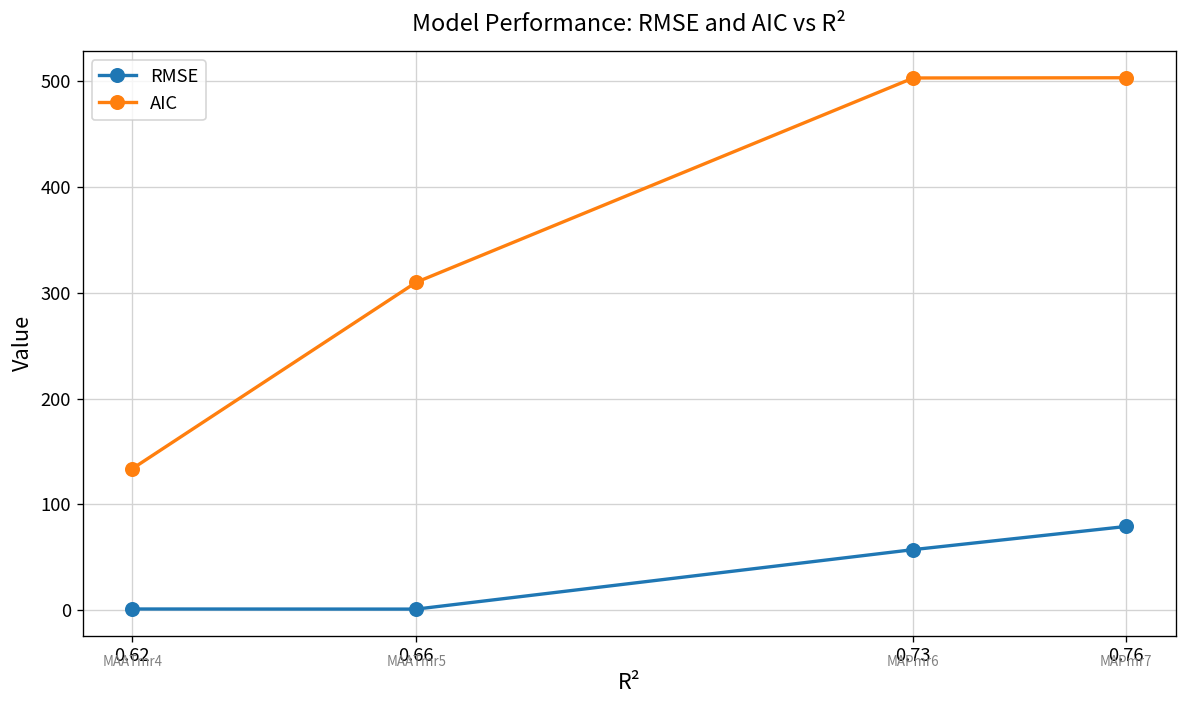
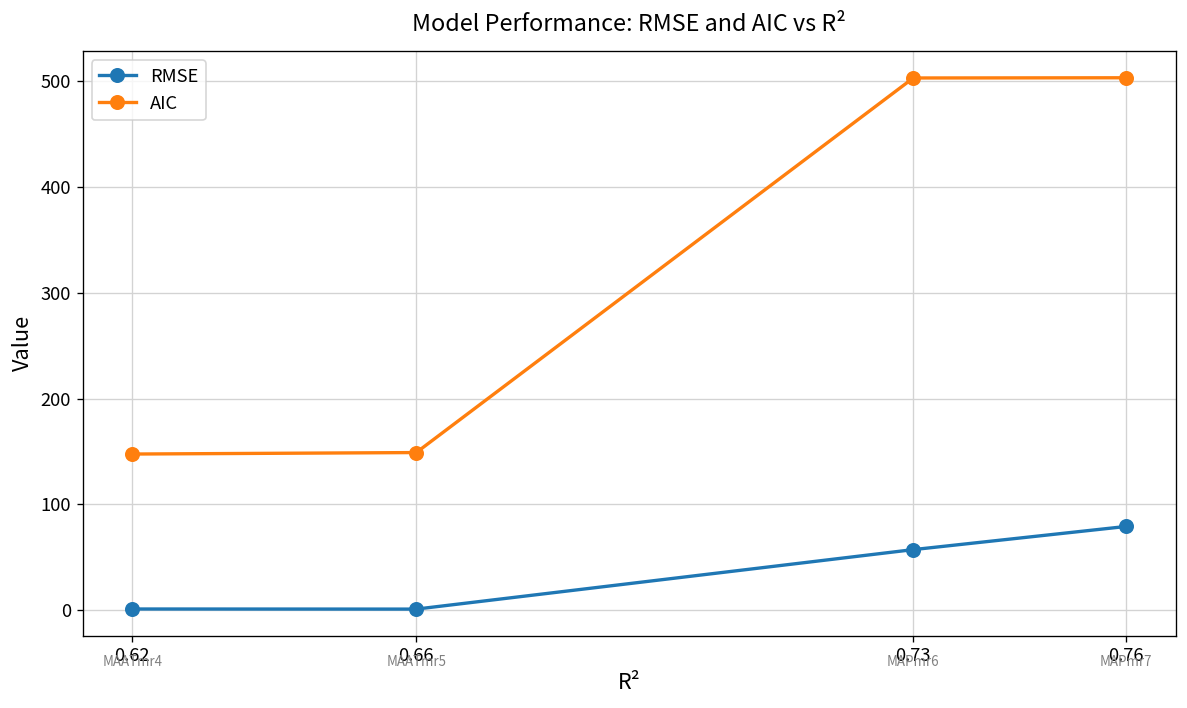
  {
    "RMSE": {
      "0.62": 0,
      "0.66": 0,
      "0.73": 60,
      "0.76": 80
    },
    "AIC": {
-     "0.62": 130,
-     "0.66": 310,
+     "0.62": 150,
+     "0.66": 150,
      "0.73": 500,
      "0.76": 500
    }
  }
